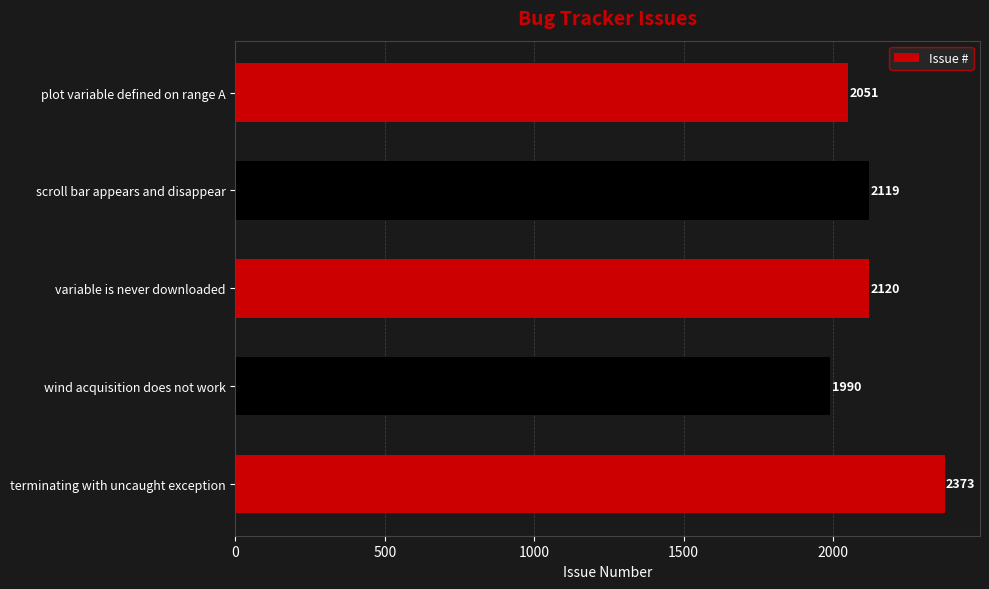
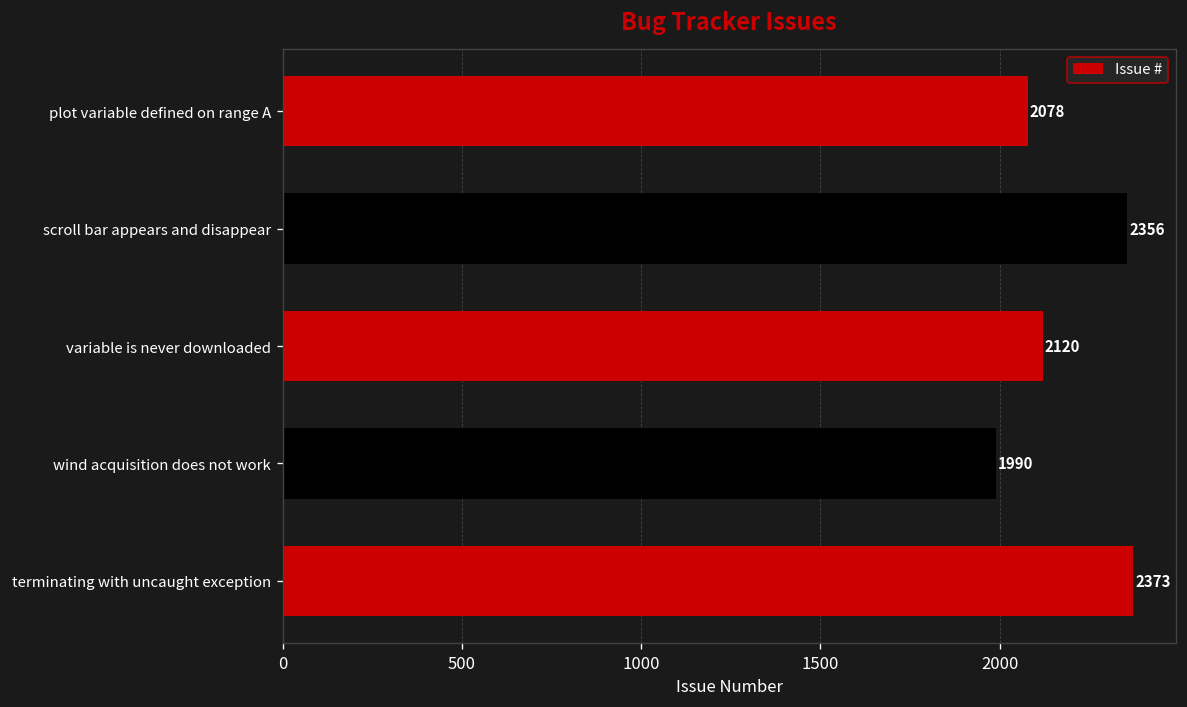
  {
-   "plot variable defined on range A": 2051,
-   "scroll bar appears and disappear": 2119,
+   "plot variable defined on range A": 2078,
+   "scroll bar appears and disappear": 2356,
    "variable is never downloaded": 2120,
    "wind acquisition does not work": 1990,
    "terminating with uncaught exception": 2373
  }
